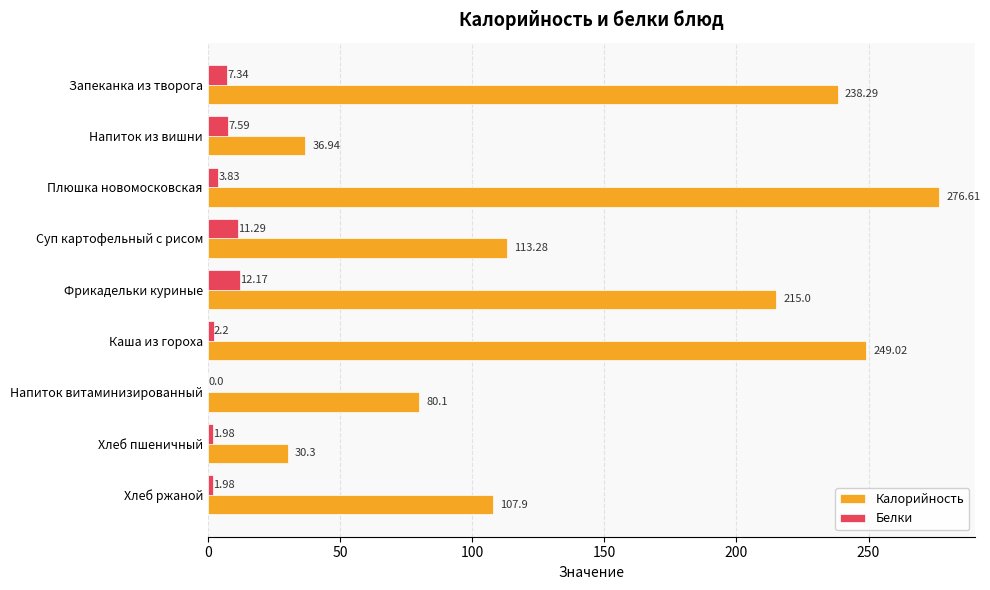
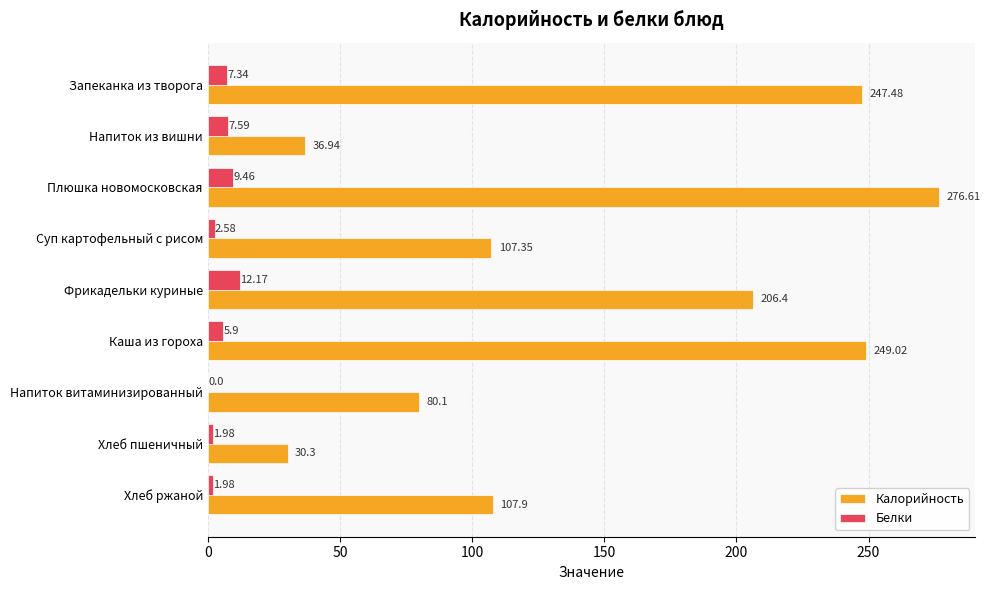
  {
    "Калорийность": {
-     "Запеканка из творога": 238.29,
+     "Запеканка из творога": 247.48,
      "Напиток из вишни": 36.94,
      "Плюшка новомосковская": 276.61,
-     "Суп картофельный с рисом": 113.28,
-     "Фрикадельки куриные": 215.0,
+     "Суп картофельный с рисом": 107.35,
+     "Фрикадельки куриные": 206.4,
      "Каша из гороха": 249.02,
      "Напиток витаминизированный": 80.1,
      "Хлеб пшеничный": 30.3,
      "Хлеб ржаной": 107.9
    },
    "Белки": {
      "Запеканка из творога": 7.34,
      "Напиток из вишни": 7.59,
-     "Плюшка новомосковская": 3.83,
-     "Суп картофельный с рисом": 11.29,
+     "Плюшка новомосковская": 9.46,
+     "Суп картофельный с рисом": 2.58,
      "Фрикадельки куриные": 12.17,
-     "Каша из гороха": 2.2,
+     "Каша из гороха": 5.9,
      "Напиток витаминизированный": 0.0,
      "Хлеб пшеничный": 1.98,
      "Хлеб ржаной": 1.98
    }
  }
